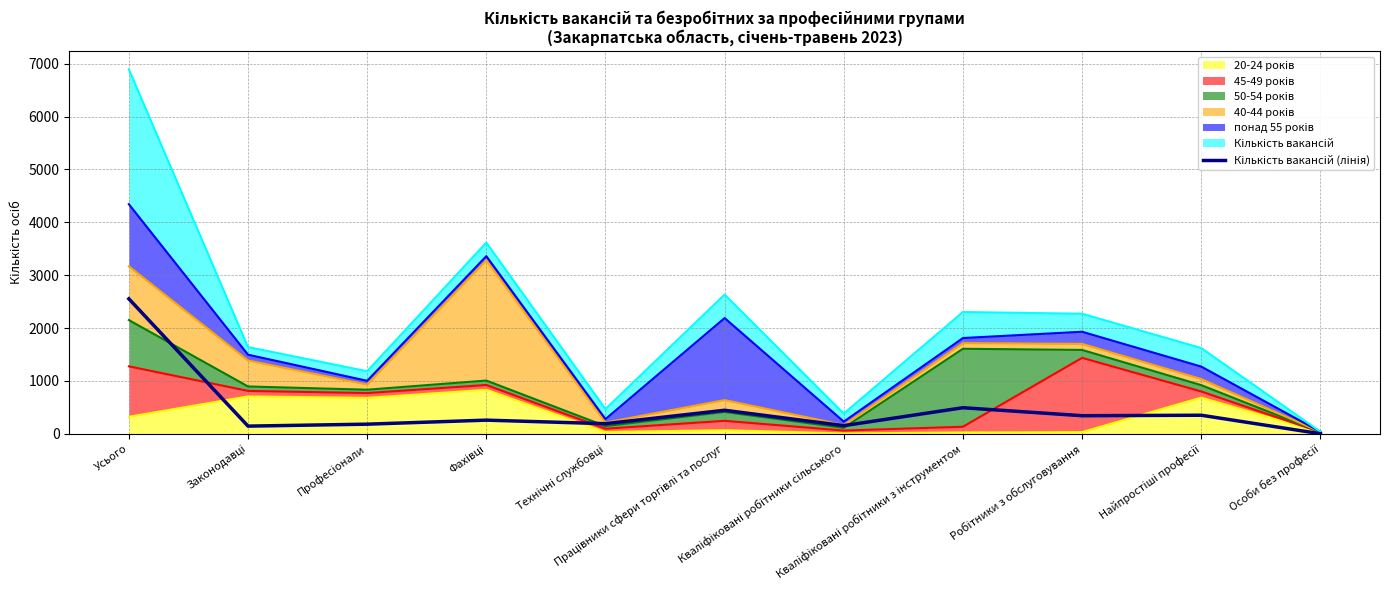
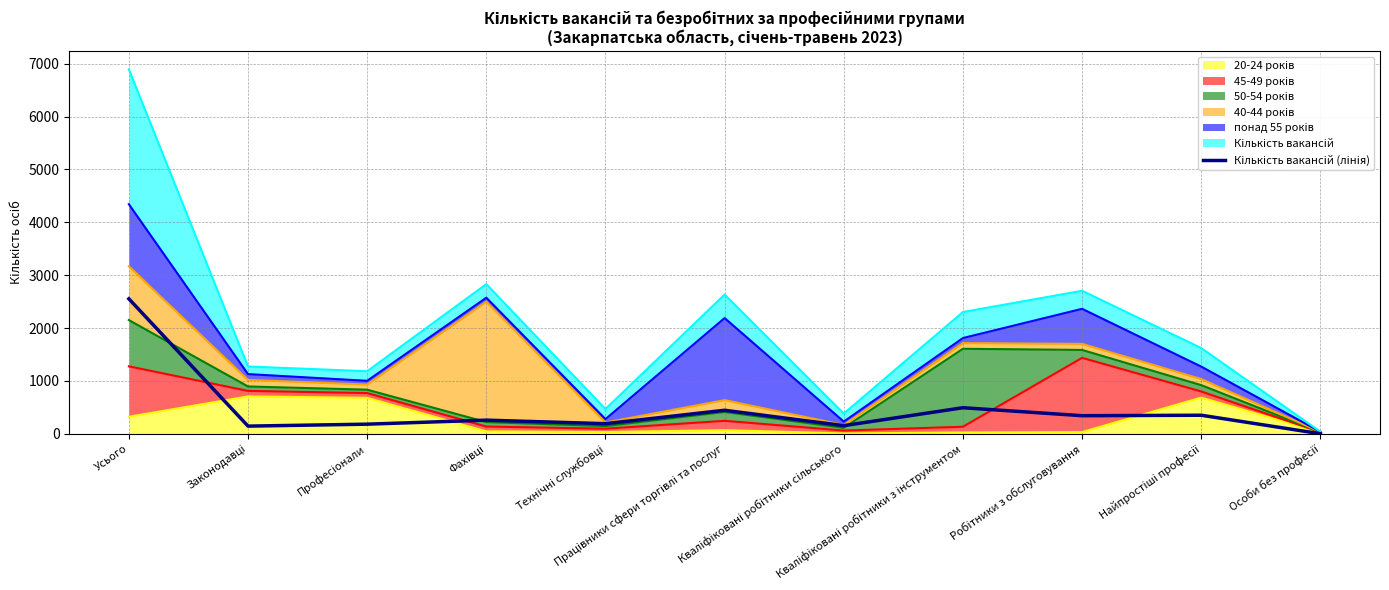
  {
    "20-24 років": {
      "Усього": 300,
      "Законодавці": 700,
      "Професіонали": 700,
-     "Фахівці": 800,
+     "Фахівці": 0,
      "Технічні службовці": 0,
      "Працівники сфери торгівлі та послуг": 100,
      "Кваліфіковані робітники сільського": 0,
      "Кваліфіковані робітники з інструментом": 0,
      "Робітники з обслуговування": 0,
      "Найпростіші професії": 700
    },
    "45-49 років": {
      "Усього": 1000,
      "Законодавці": 100,
      "Професіонали": 100,
      "Фахівці": 100,
      "Технічні службовці": 100,
      "Працівники сфери торгівлі та послуг": 200,
      "Кваліфіковані робітники сільського": 100,
      "Кваліфіковані робітники з інструментом": 100,
      "Робітники з обслуговування": 1400,
      "Найпростіші професії": 100
    },
    "50-54 років": {
      "Усього": 900,
      "Законодавці": 100,
      "Професіонали": 100,
      "Кваліфіковані робітники з інструментом": 1500,
      "Робітники з обслуговування": 200,
      "Найпростіші професії": 100
    },
    "40-44 років": {
      "Усього": 1000,
-     "Законодавці": 500,
+     "Законодавці": 100,
      "Професіонали": 100,
      "Фахівці": 2300,
      "Працівники сфери торгівлі та послуг": 200,
      "Кваліфіковані робітники з інструментом": 100,
      "Робітники з обслуговування": 100,
      "Найпростіші професії": 100
    },
    "понад 55 років": {
      "Усього": 1200,
      "Законодавці": 100,
      "Професіонали": 100,
      "Фахівці": 100,
      "Технічні службовці": 100,
      "Працівники сфери торгівлі та послуг": 1600,
      "Кваліфіковані робітники сільського": 100,
      "Кваліфіковані робітники з інструментом": 100,
-     "Робітники з обслуговування": 200,
+     "Робітники з обслуговування": 700,
      "Найпростіші професії": 200
    },
    "Кількість вакансій": {
      "Усього": 2600,
      "Законодавці": 100,
      "Професіонали": 200,
      "Фахівці": 300,
      "Технічні службовці": 200,
      "Працівники сфери торгівлі та послуг": 400,
      "Кваліфіковані робітники сільського": 200,
      "Кваліфіковані робітники з інструментом": 500,
      "Робітники з обслуговування": 300,
      "Найпростіші професії": 400
    },
    "Кількість вакансій (лінія)": {
      "Усього": 2600,
      "Законодавці": 100,
      "Професіонали": 200,
      "Кваліфіковані робітники з інструментом": 500,
      "Робітники з обслуговування": 300,
      "Найпростіші професії": 400
    }
  }
